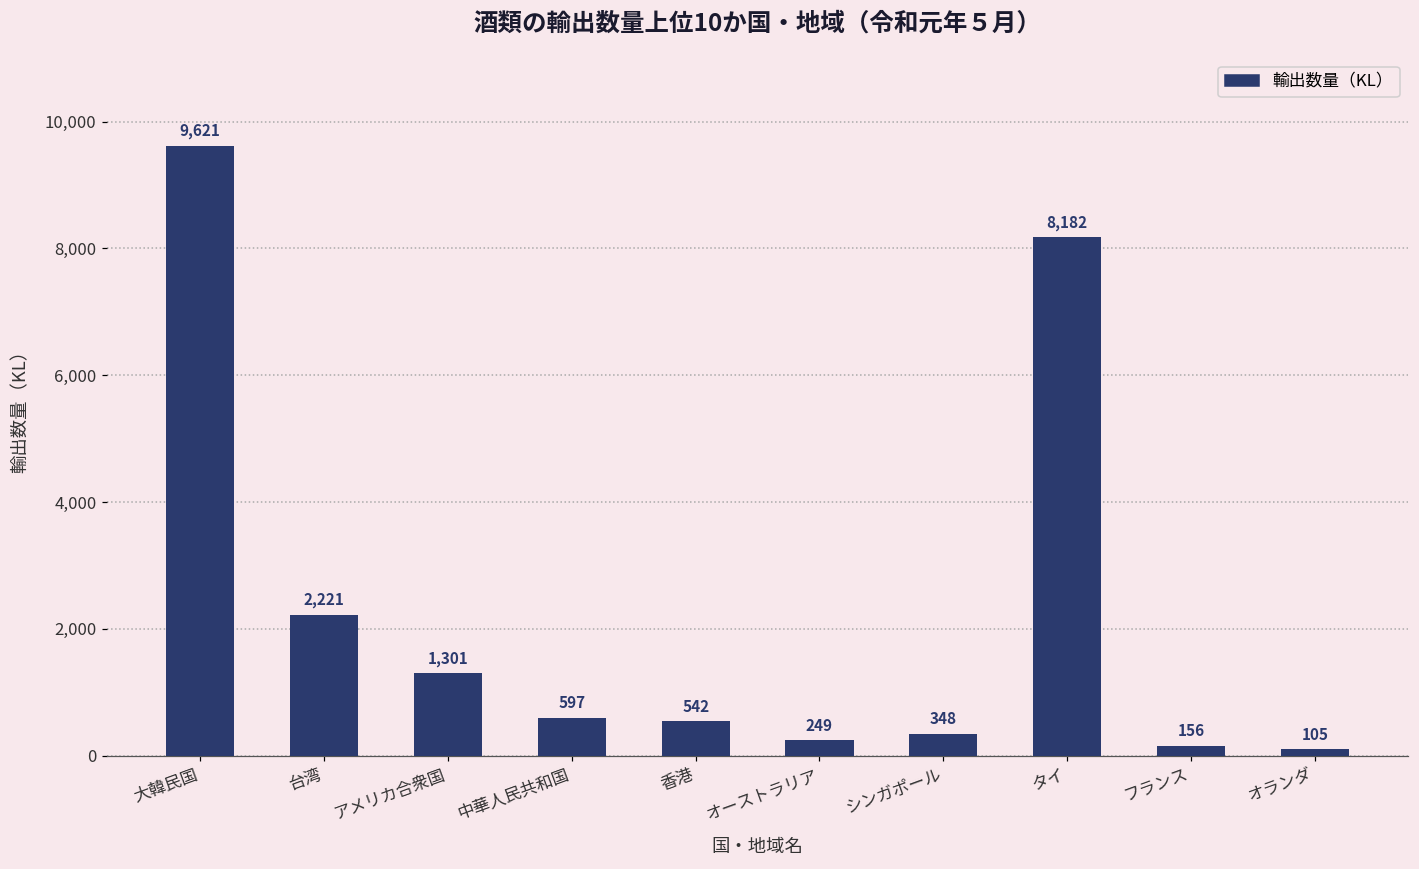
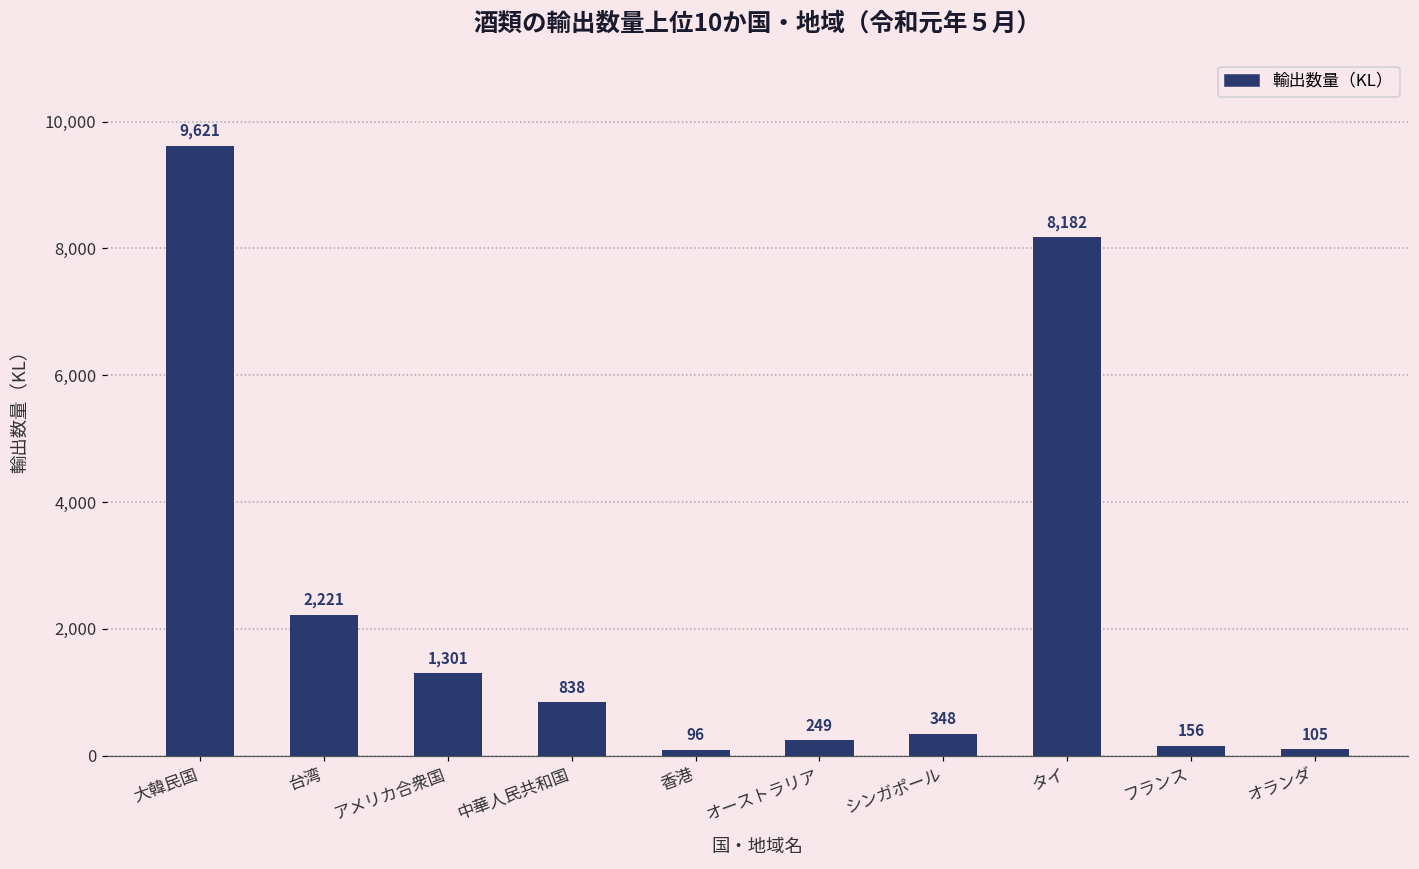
  {
    "大韓民国": "9,621",
    "台湾": "2,221",
    "アメリカ合衆国": "1,301",
-   "中華人民共和国": "597",
-   "香港": "542",
+   "中華人民共和国": "838",
+   "香港": "96",
    "オーストラリア": "249",
    "シンガポール": "348",
    "タイ": "8,182",
    "フランス": "156",
    "オランダ": "105"
  }
